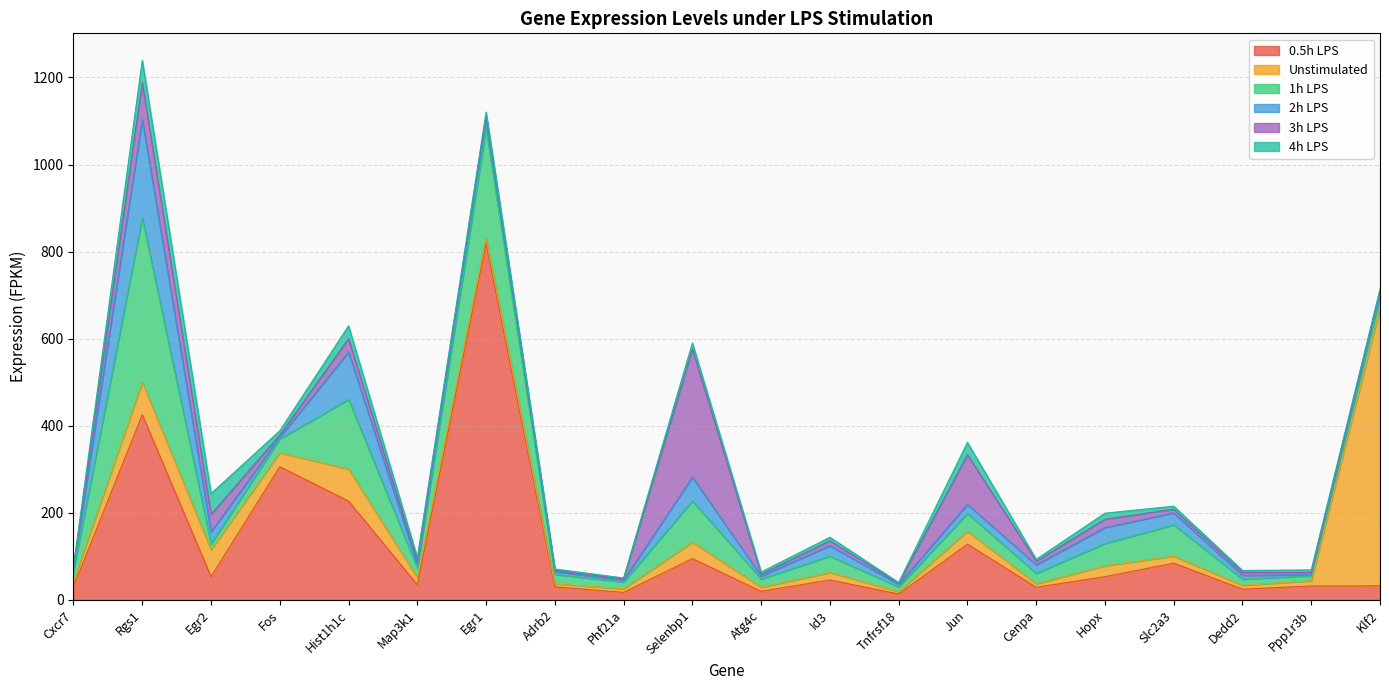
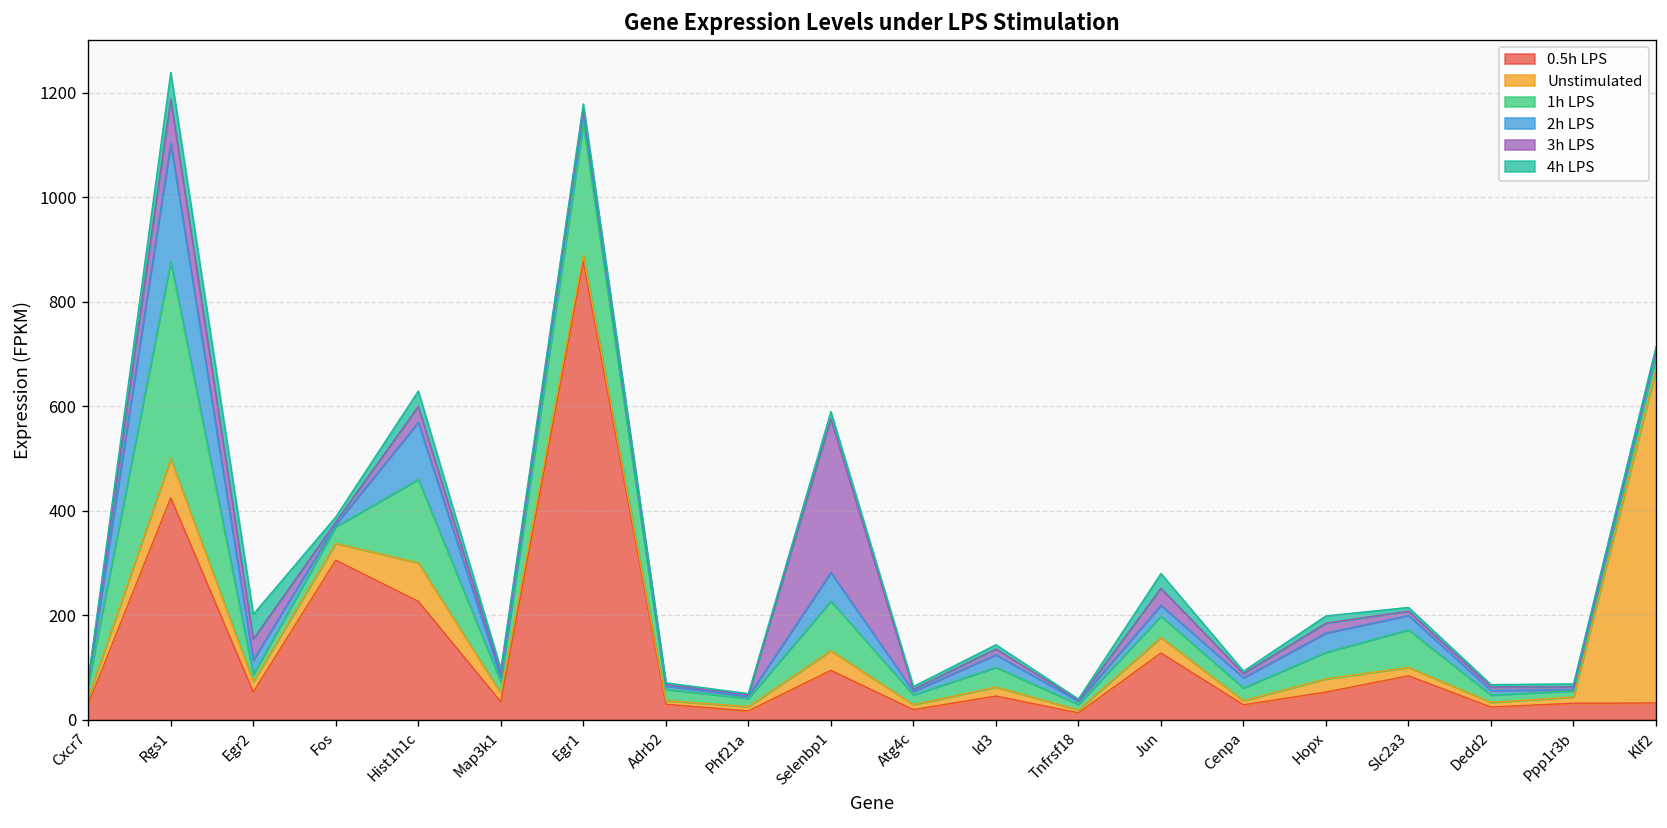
  {
    "0.5h LPS": {
      "Cxcr7": 30,
      "Rgs1": 430,
      "Egr2": 50,
      "Fos": 310,
      "Hist1h1c": 230,
      "Map3k1": 30,
-     "Egr1": 820,
+     "Egr1": 880,
      "Adrb2": 30,
      "Phf21a": 20,
      "Selenbp1": 90,
      "Atg4c": 20,
      "Id3": 50,
      "Jun": 130,
      "Cenpa": 30,
      "Hopx": 50,
      "Slc2a3": 80,
      "Dedd2": 20,
      "Ppp1r3b": 30,
      "Klf2": 30
    },
    "Unstimulated": {
      "Cxcr7": 10,
      "Rgs1": 70,
-     "Egr2": 60,
+     "Egr2": 20,
      "Fos": 30,
      "Hist1h1c": 70,
      "Map3k1": 20,
      "Egr1": 10,
      "Adrb2": 10,
      "Phf21a": 10,
      "Selenbp1": 40,
      "Atg4c": 10,
      "Id3": 20,
      "Jun": 30,
      "Cenpa": 10,
      "Hopx": 30,
      "Slc2a3": 20,
      "Dedd2": 10,
      "Ppp1r3b": 10,
      "Klf2": 640
    },
    "2h LPS": {
      "Rgs1": 230,
      "Egr2": 30,
      "Hist1h1c": 110,
      "Map3k1": 10,
      "Egr1": 20,
      "Selenbp1": 50,
      "Id3": 20,
      "Jun": 20,
      "Cenpa": 20,
      "Hopx": 40,
      "Slc2a3": 30,
      "Dedd2": 10
    },
    "3h LPS": {
      "Rgs1": 80,
      "Egr2": 40,
      "Hist1h1c": 30,
      "Map3k1": 10,
      "Egr1": 10,
      "Selenbp1": 290,
      "Id3": 10,
-     "Jun": 110,
+     "Jun": 30,
      "Hopx": 20,
      "Slc2a3": 10
    }
  }
